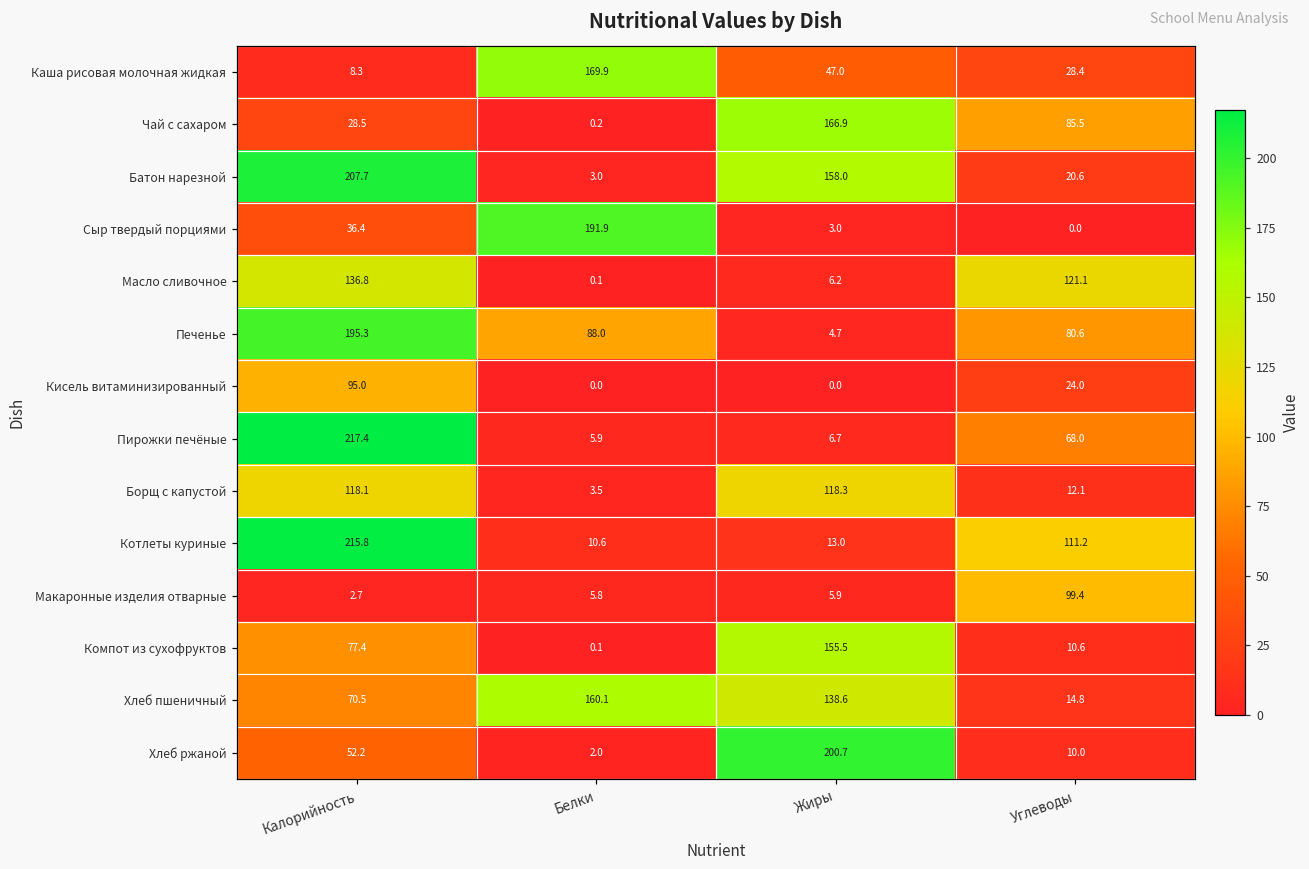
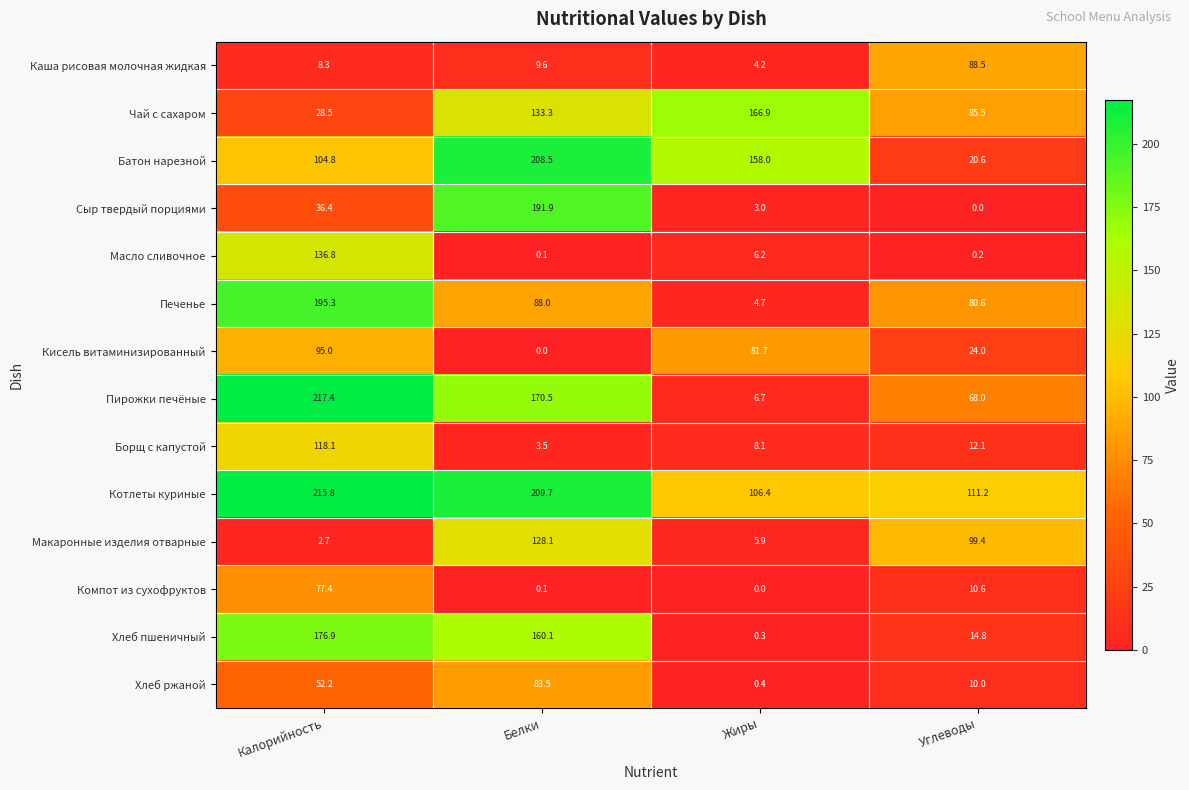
  {
    "Каша рисовая молочная жидкая": {
      "Калорийность": 8.3,
-     "Белки": 169.9,
-     "Жиры": 47.0,
-     "Углеводы": 28.4
+     "Белки": 9.6,
+     "Жиры": 4.2,
+     "Углеводы": 88.5
    },
    "Чай с сахаром": {
      "Калорийность": 28.5,
-     "Белки": 0.2,
+     "Белки": 133.3,
      "Жиры": 166.9,
      "Углеводы": 85.5
    },
    "Батон нарезной": {
-     "Калорийность": 207.7,
-     "Белки": 3.0,
+     "Калорийность": 104.8,
+     "Белки": 208.5,
      "Жиры": 158.0,
      "Углеводы": 20.6
    },
    "Сыр твердый порциями": {
      "Калорийность": 36.4,
      "Белки": 191.9,
      "Жиры": 3.0,
      "Углеводы": 0.0
    },
    "Масло сливочное": {
      "Калорийность": 136.8,
      "Белки": 0.1,
      "Жиры": 6.2,
-     "Углеводы": 121.1
+     "Углеводы": 0.2
    },
    "Печенье": {
      "Калорийность": 195.3,
      "Белки": 88.0,
      "Жиры": 4.7,
      "Углеводы": 80.6
    },
    "Кисель витаминизированный": {
      "Калорийность": 95.0,
      "Белки": 0.0,
-     "Жиры": 0.0,
+     "Жиры": 81.7,
      "Углеводы": 24.0
    },
    "Пирожки печёные": {
      "Калорийность": 217.4,
-     "Белки": 5.9,
+     "Белки": 170.5,
      "Жиры": 6.7,
      "Углеводы": 68.0
    },
    "Борщ с капустой": {
      "Калорийность": 118.1,
      "Белки": 3.5,
-     "Жиры": 118.3,
+     "Жиры": 8.1,
      "Углеводы": 12.1
    },
    "Котлеты куриные": {
      "Калорийность": 215.8,
-     "Белки": 10.6,
-     "Жиры": 13.0,
+     "Белки": 209.7,
+     "Жиры": 106.4,
      "Углеводы": 111.2
    },
    "Макаронные изделия отварные": {
      "Калорийность": 2.7,
-     "Белки": 5.8,
+     "Белки": 128.1,
      "Жиры": 5.9,
      "Углеводы": 99.4
    },
    "Компот из сухофруктов": {
      "Калорийность": 77.4,
      "Белки": 0.1,
-     "Жиры": 155.5,
+     "Жиры": 0.0,
      "Углеводы": 10.6
    },
    "Хлеб пшеничный": {
-     "Калорийность": 70.5,
+     "Калорийность": 176.9,
      "Белки": 160.1,
-     "Жиры": 138.6,
+     "Жиры": 0.3,
      "Углеводы": 14.8
    },
    "Хлеб ржаной": {
      "Калорийность": 52.2,
-     "Белки": 2.0,
-     "Жиры": 200.7,
+     "Белки": 83.5,
+     "Жиры": 0.4,
      "Углеводы": 10.0
    }
  }
